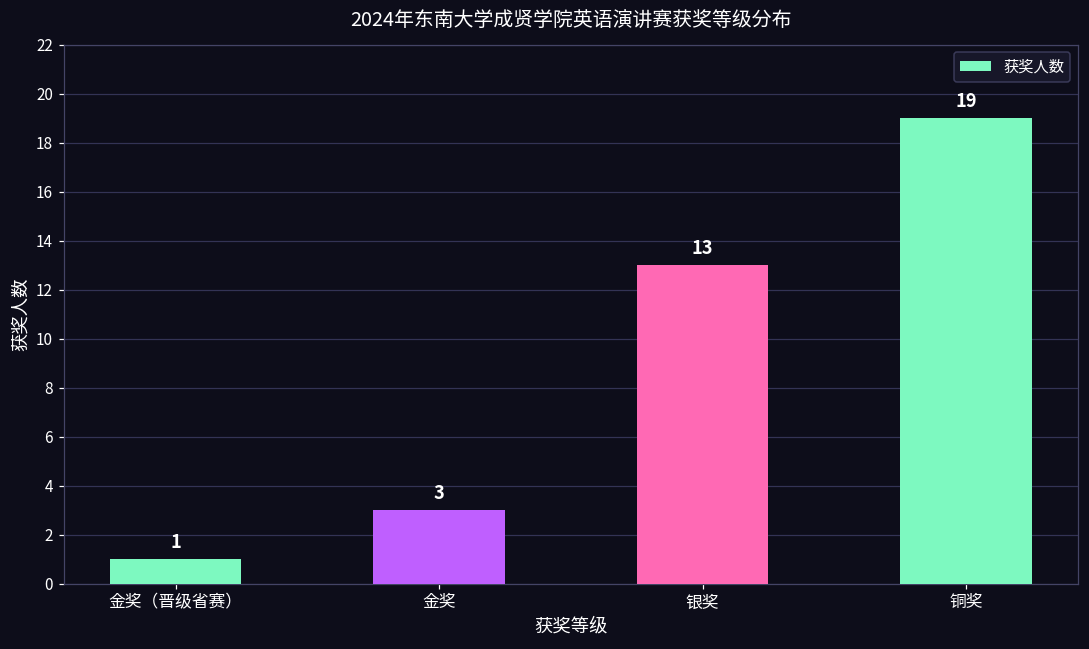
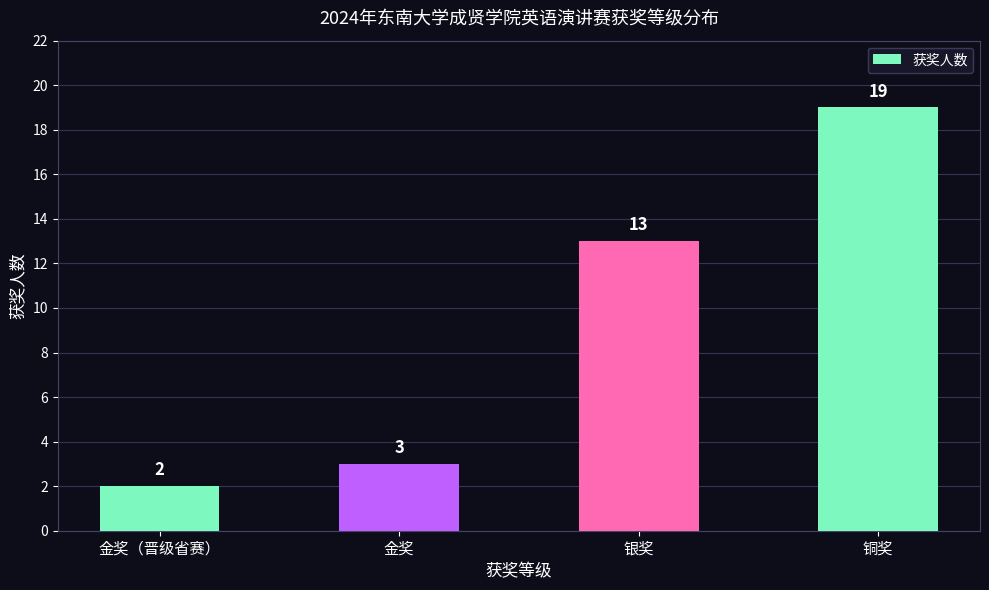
  {
-   "金奖（晋级省赛）": 1,
+   "金奖（晋级省赛）": 2,
    "金奖": 3,
    "银奖": 13,
    "铜奖": 19
  }
